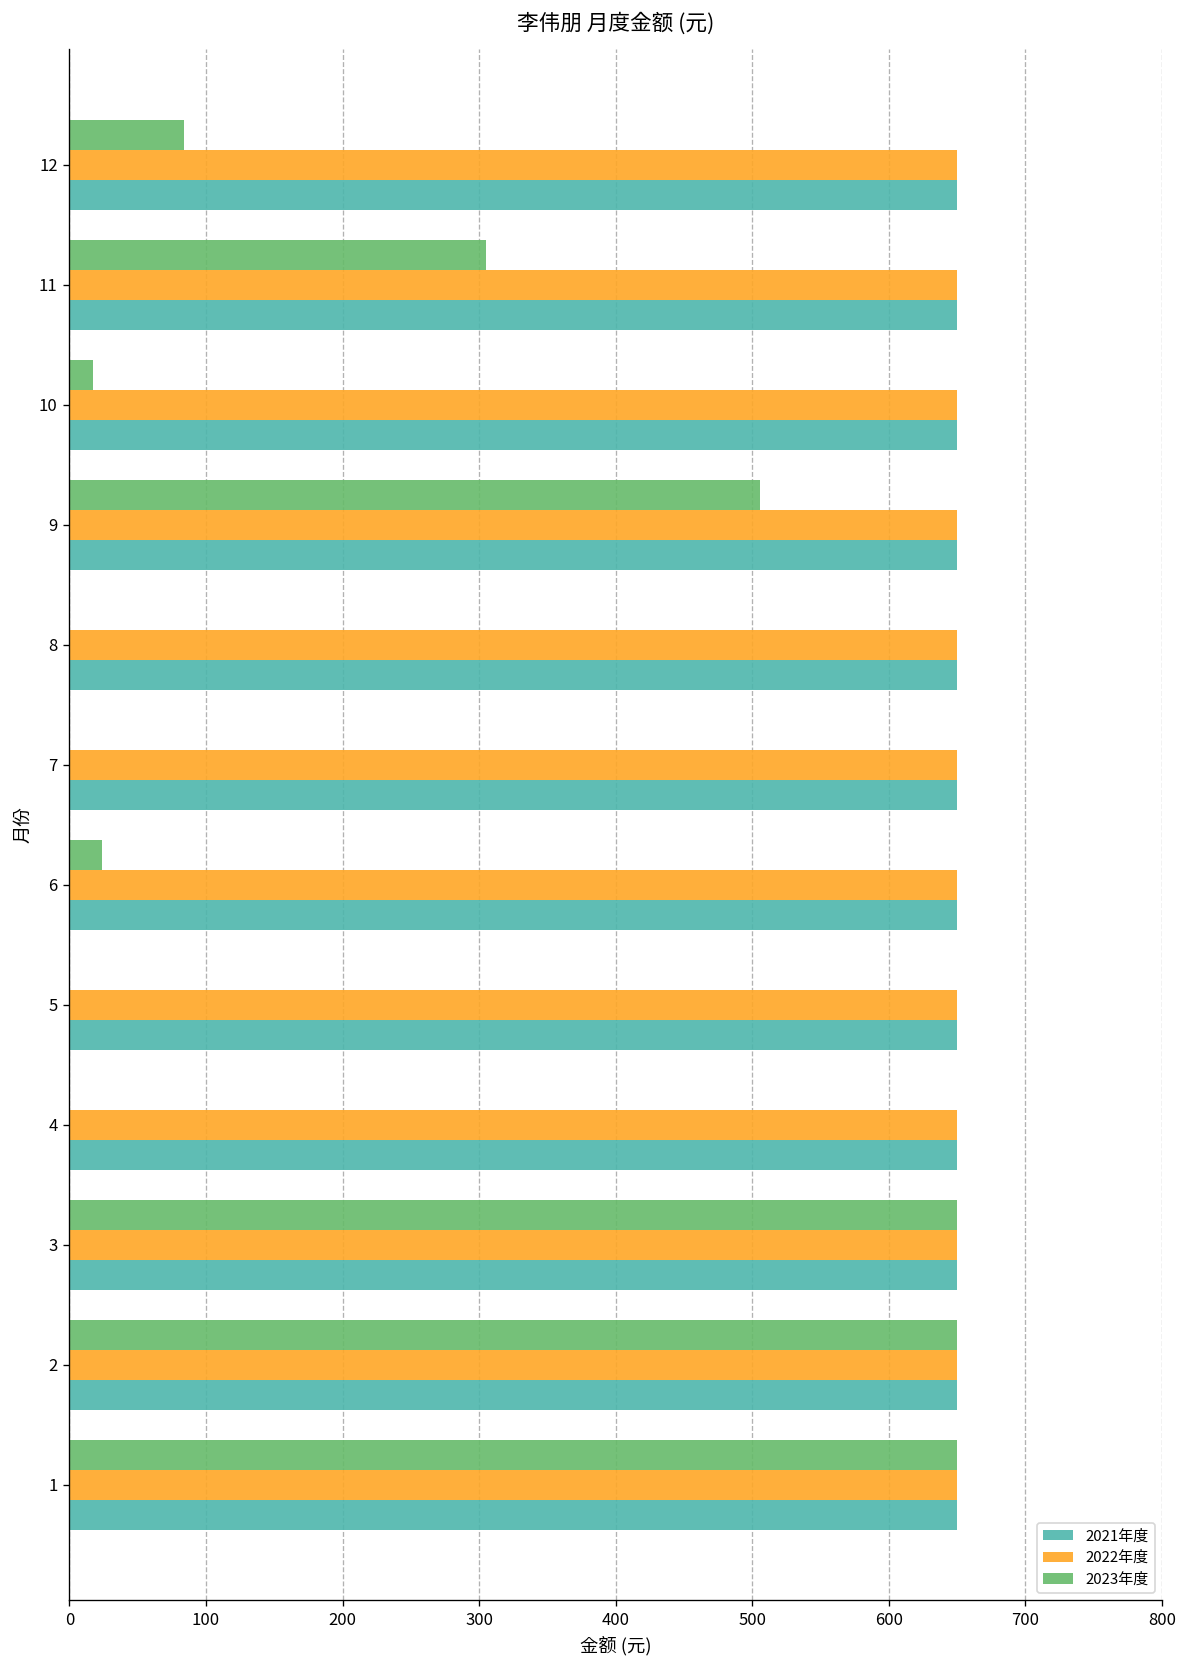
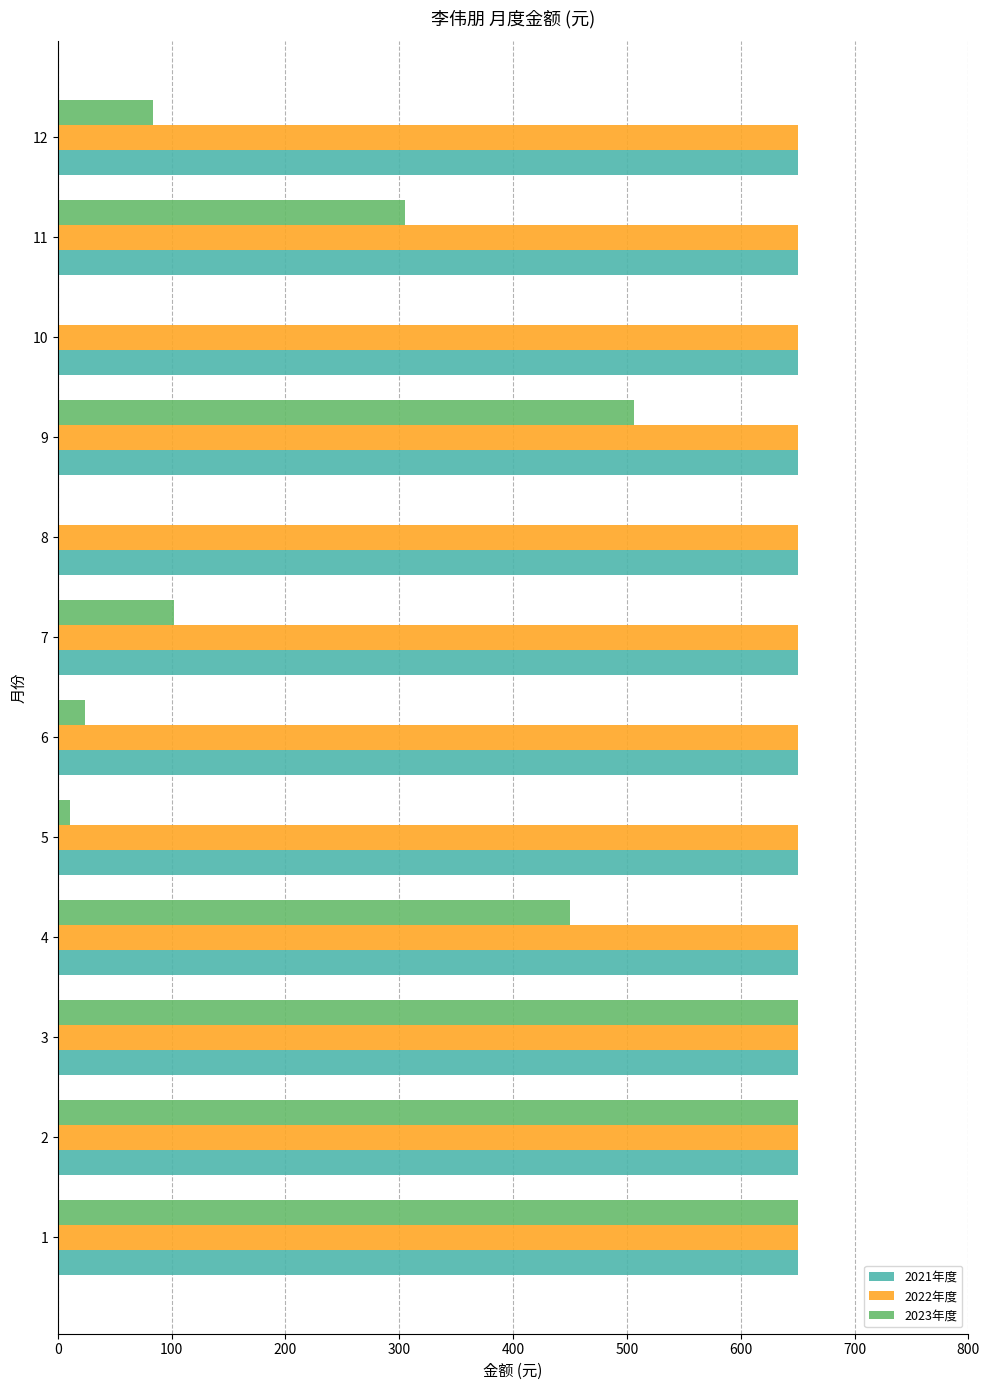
  {
    "2021年度": {
      "12": 650,
      "11": 650,
      "10": 650,
      "9": 650,
      "8": 650,
      "7": 650,
      "6": 650,
      "5": 650,
      "4": 650,
      "3": 650,
      "2": 650,
      "1": 650
    },
    "2022年度": {
      "12": 650,
      "11": 650,
      "10": 650,
      "9": 650,
      "8": 650,
      "7": 650,
      "6": 650,
      "5": 650,
      "4": 650,
      "3": 650,
      "2": 650,
      "1": 650
    },
    "2023年度": {
      "12": 84,
      "11": 305,
-     "10": 17,
+     "10": 0,
      "9": 506,
      "8": 0,
-     "7": 0,
+     "7": 102,
      "6": 24,
-     "5": 0,
-     "4": 0,
+     "5": 11,
+     "4": 450,
      "3": 650,
      "2": 650,
      "1": 650
    }
  }
